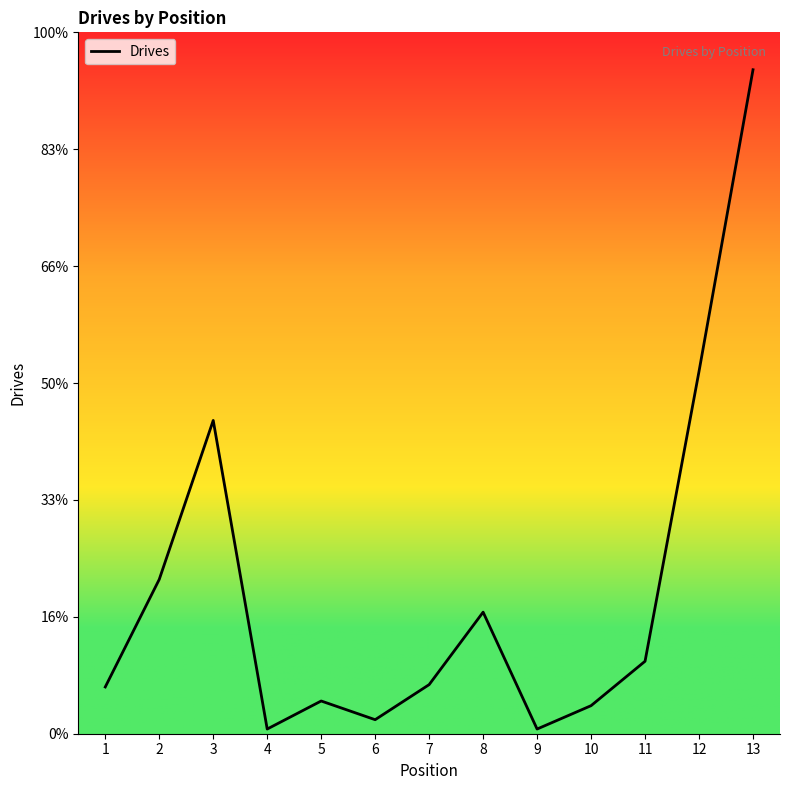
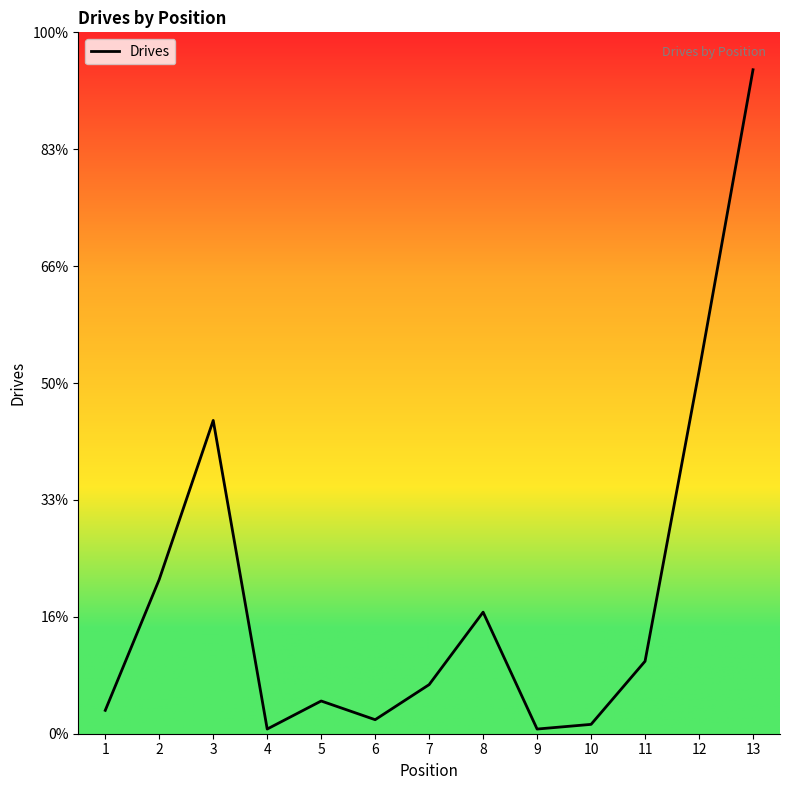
  {
-   "1": "7%",
+   "1": "3%",
    "2": "22%",
    "3": "45%",
    "4": "1%",
    "5": "5%",
    "6": "2%",
    "7": "7%",
    "8": "17%",
    "9": "1%",
-   "10": "4%",
+   "10": "1%",
    "11": "10%",
    "12": "52%",
    "13": "95%"
  }
